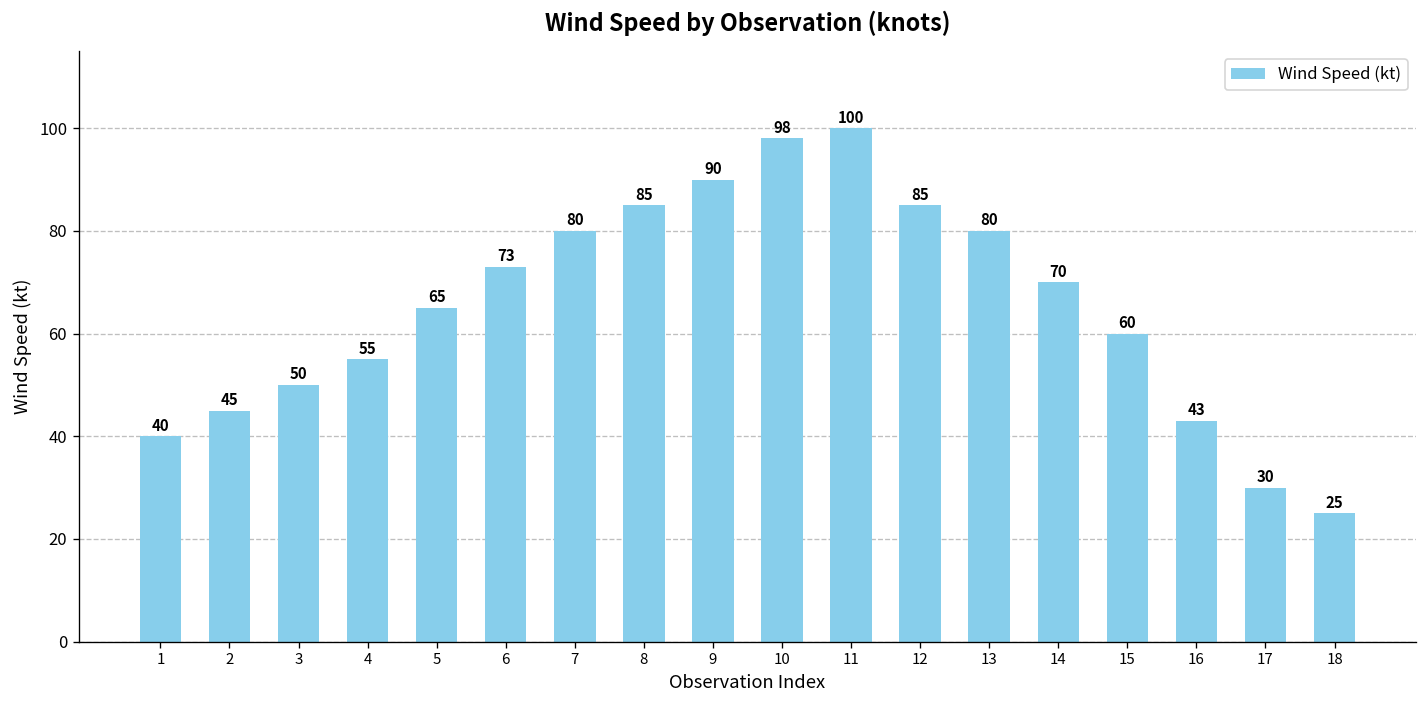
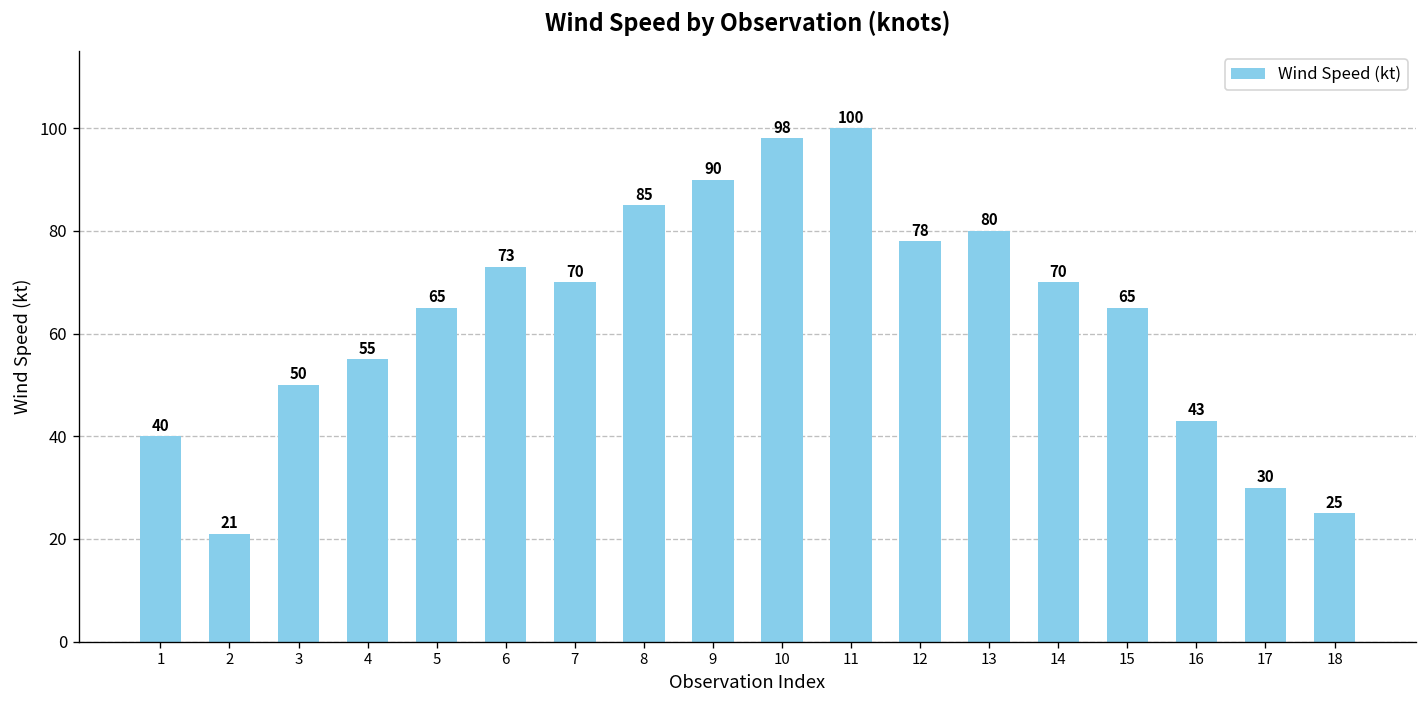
  {
    "1": 40,
-   "2": 45,
+   "2": 21,
    "3": 50,
    "4": 55,
    "5": 65,
    "6": 73,
-   "7": 80,
+   "7": 70,
    "8": 85,
    "9": 90,
    "10": 98,
    "11": 100,
-   "12": 85,
+   "12": 78,
    "13": 80,
    "14": 70,
-   "15": 60,
+   "15": 65,
    "16": 43,
    "17": 30,
    "18": 25
  }
